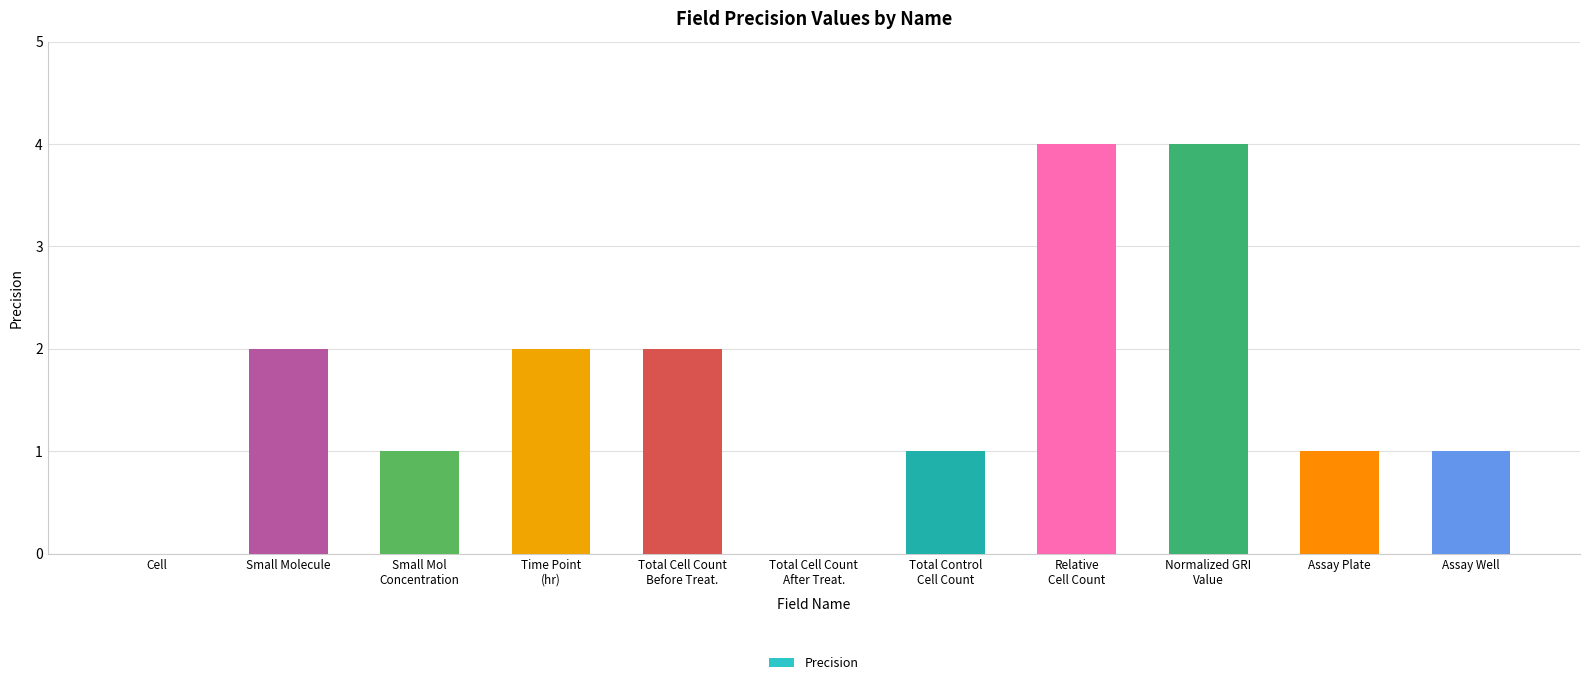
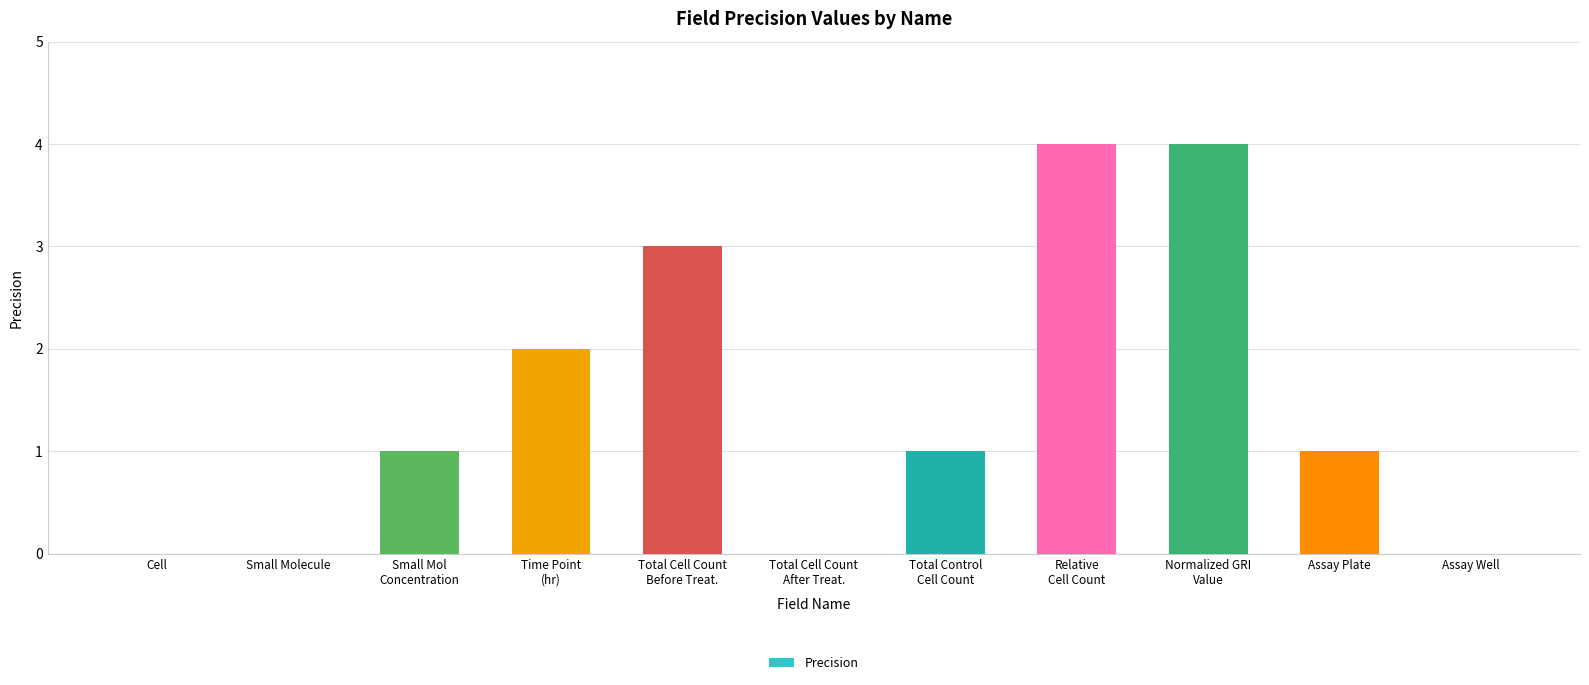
  {
    "Cell": 0,
-   "Small Molecule": 2,
+   "Small Molecule": 0,
    "Small Mol Concentration": 1,
    "Time Point (hr)": 2,
-   "Total Cell Count Before Treat.": 2,
+   "Total Cell Count Before Treat.": 3,
    "Total Cell Count After Treat.": 0,
    "Total Control Cell Count": 1,
    "Relative Cell Count": 4,
    "Normalized GRI Value": 4,
    "Assay Plate": 1,
-   "Assay Well": 1
+   "Assay Well": 0
  }
